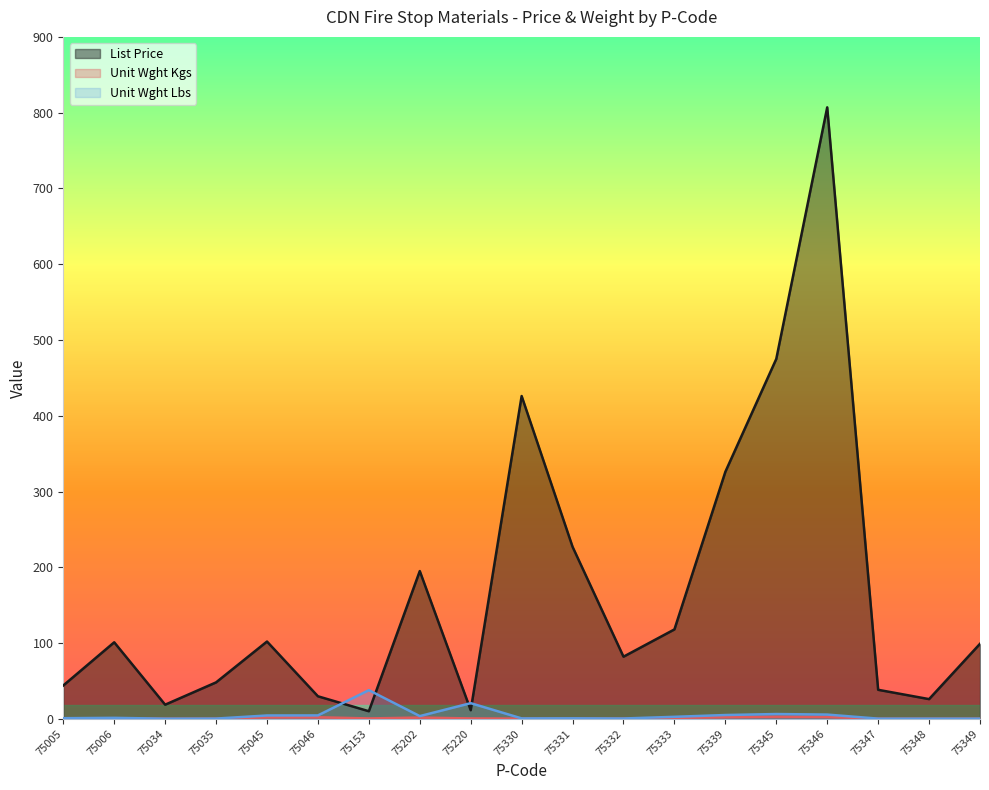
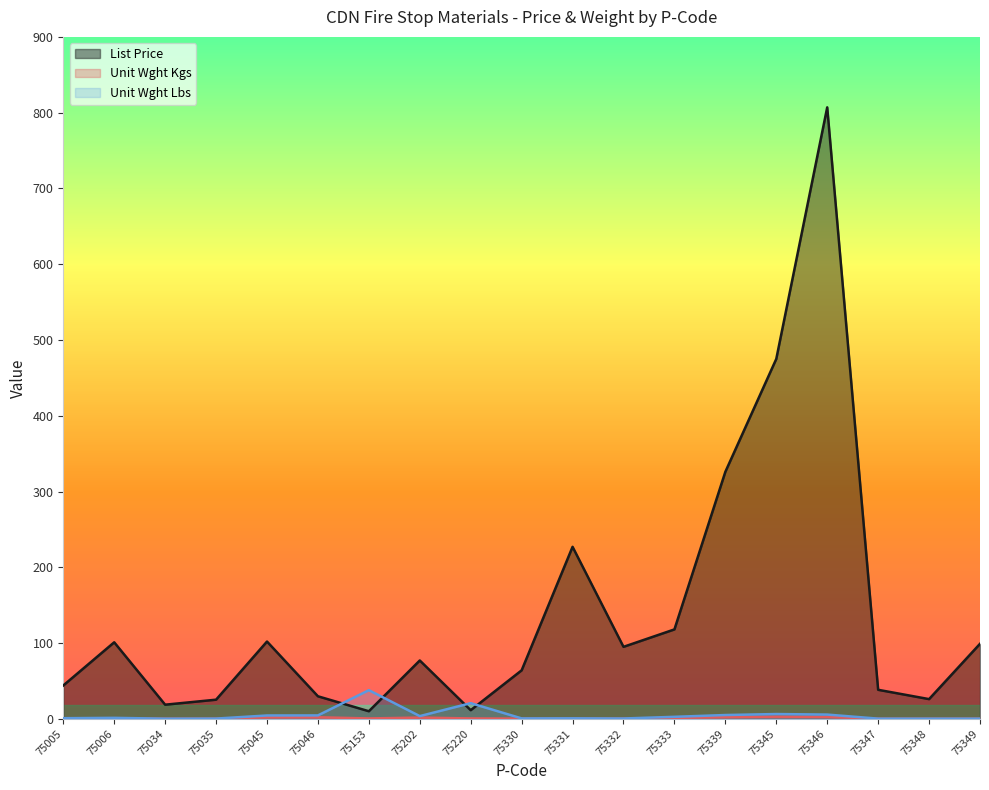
  {
    "List Price": {
      "75005": 40,
      "75006": 100,
      "75034": 20,
-     "75035": 50,
+     "75035": 30,
      "75045": 100,
      "75046": 30,
-     "75202": 200,
-     "75330": 430,
+     "75202": 80,
+     "75330": 60,
      "75331": 230,
-     "75332": 80,
+     "75332": 100,
      "75333": 120,
      "75339": 330,
      "75345": 480,
      "75346": 810,
      "75347": 40,
      "75348": 30,
      "75349": 100
    },
    "Unit Wght Lbs": {
      "75153": 40,
      "75220": 20
    }
  }
